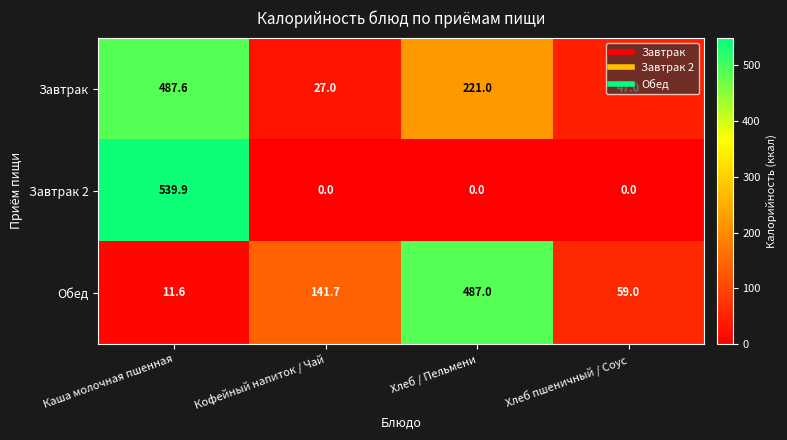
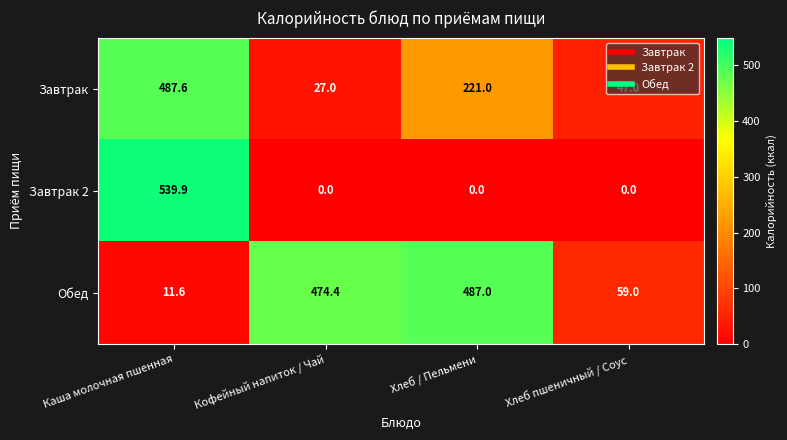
  {
    "Завтрак": {
      "Каша молочная пшенная": 487.6,
      "Кофейный напиток / Чай": 27.0,
      "Хлеб / Пельмени": 221.0
    },
    "Завтрак 2": {
      "Каша молочная пшенная": 539.9,
      "Кофейный напиток / Чай": 0.0,
      "Хлеб / Пельмени": 0.0,
      "Хлеб пшеничный / Соус": 0.0
    },
    "Обед": {
      "Каша молочная пшенная": 11.6,
-     "Кофейный напиток / Чай": 141.7,
+     "Кофейный напиток / Чай": 474.4,
      "Хлеб / Пельмени": 487.0,
      "Хлеб пшеничный / Соус": 59.0
    }
  }
